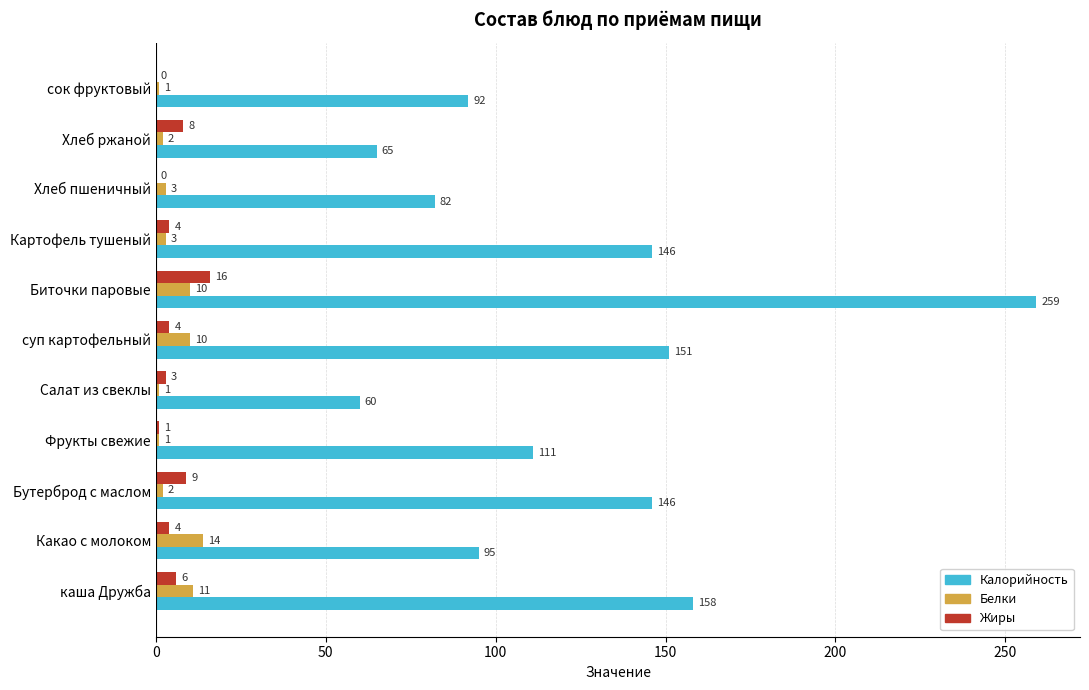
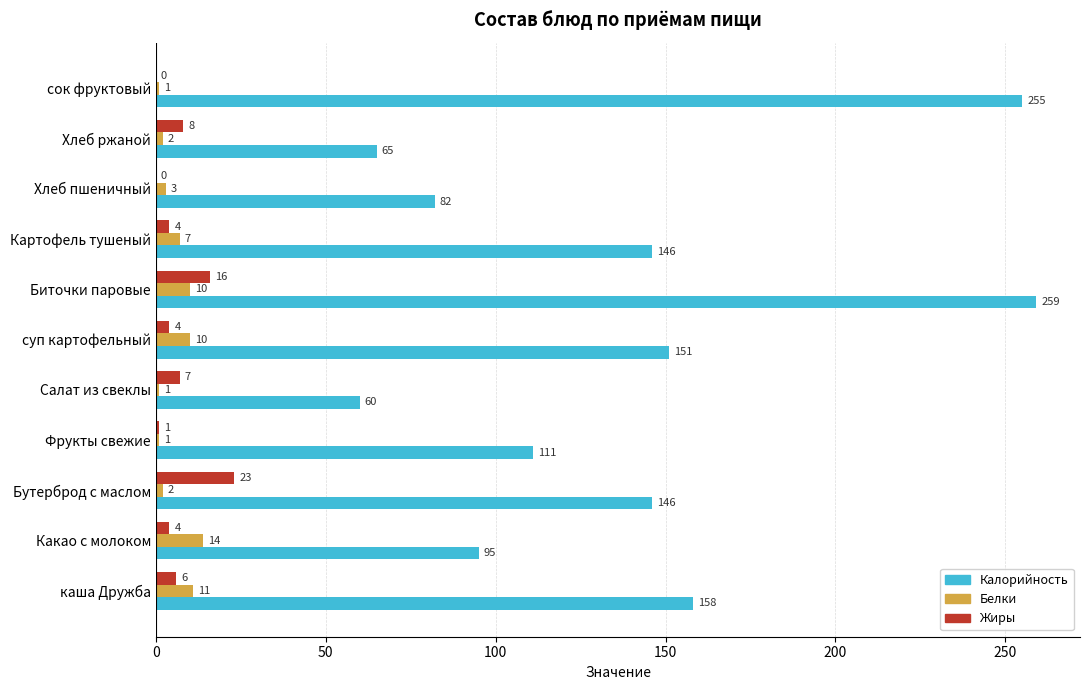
  {
    "Калорийность": {
-     "сок фруктовый": 92,
+     "сок фруктовый": 255,
      "Хлеб ржаной": 65,
      "Хлеб пшеничный": 82,
      "Картофель тушеный": 146,
      "Биточки паровые": 259,
      "суп картофельный": 151,
      "Салат из свеклы": 60,
      "Фрукты свежие": 111,
      "Бутерброд с маслом": 146,
      "Какао с молоком": 95,
      "каша Дружба": 158
    },
    "Белки": {
      "сок фруктовый": 1,
      "Хлеб ржаной": 2,
      "Хлеб пшеничный": 3,
-     "Картофель тушеный": 3,
+     "Картофель тушеный": 7,
      "Биточки паровые": 10,
      "суп картофельный": 10,
      "Салат из свеклы": 1,
      "Фрукты свежие": 1,
      "Бутерброд с маслом": 2,
      "Какао с молоком": 14,
      "каша Дружба": 11
    },
    "Жиры": {
      "сок фруктовый": 0,
      "Хлеб ржаной": 8,
      "Хлеб пшеничный": 0,
      "Картофель тушеный": 4,
      "Биточки паровые": 16,
      "суп картофельный": 4,
-     "Салат из свеклы": 3,
+     "Салат из свеклы": 7,
      "Фрукты свежие": 1,
-     "Бутерброд с маслом": 9,
+     "Бутерброд с маслом": 23,
      "Какао с молоком": 4,
      "каша Дружба": 6
    }
  }
